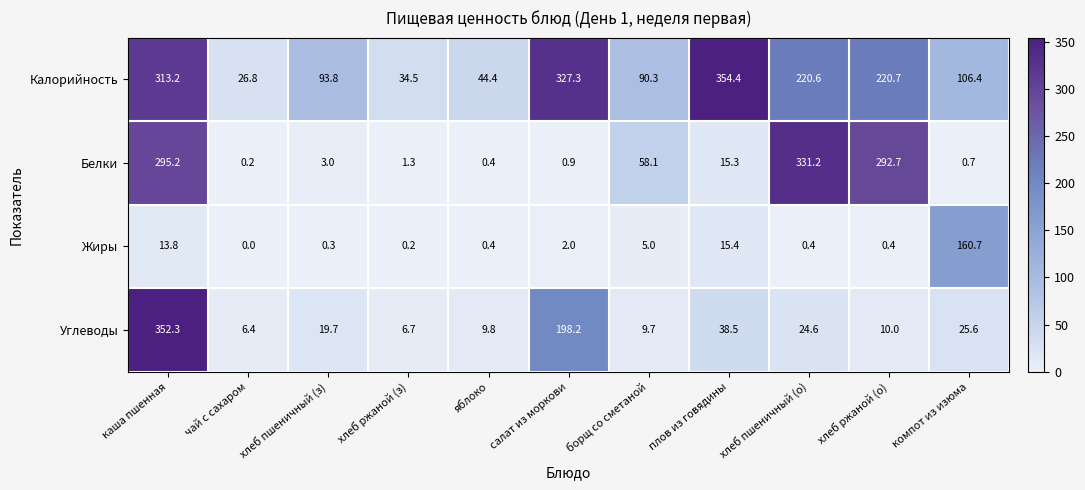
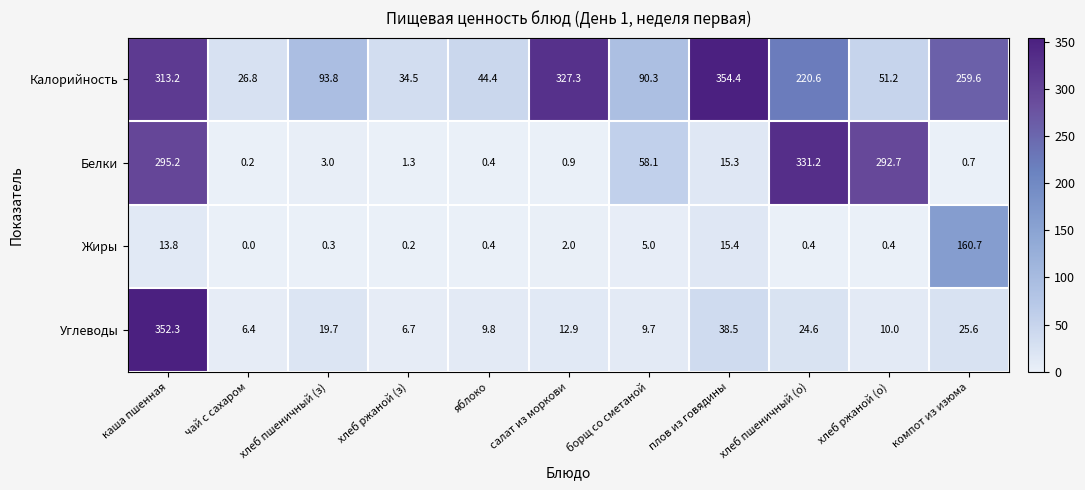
  {
    "Калорийность": {
      "каша пшенная": 313.2,
      "чай с сахаром": 26.8,
      "хлеб пшеничный (з)": 93.8,
      "хлеб ржаной (з)": 34.5,
      "яблоко": 44.4,
      "салат из моркови": 327.3,
      "борщ со сметаной": 90.3,
      "плов из говядины": 354.4,
      "хлеб пшеничный (о)": 220.6,
-     "хлеб ржаной (о)": 220.7,
-     "компот из изюма": 106.4
+     "хлеб ржаной (о)": 51.2,
+     "компот из изюма": 259.6
    },
    "Белки": {
      "каша пшенная": 295.2,
      "чай с сахаром": 0.2,
      "хлеб пшеничный (з)": 3.0,
      "хлеб ржаной (з)": 1.3,
      "яблоко": 0.4,
      "салат из моркови": 0.9,
      "борщ со сметаной": 58.1,
      "плов из говядины": 15.3,
      "хлеб пшеничный (о)": 331.2,
      "хлеб ржаной (о)": 292.7,
      "компот из изюма": 0.7
    },
    "Жиры": {
      "каша пшенная": 13.8,
      "чай с сахаром": 0.0,
      "хлеб пшеничный (з)": 0.3,
      "хлеб ржаной (з)": 0.2,
      "яблоко": 0.4,
      "салат из моркови": 2.0,
      "борщ со сметаной": 5.0,
      "плов из говядины": 15.4,
      "хлеб пшеничный (о)": 0.4,
      "хлеб ржаной (о)": 0.4,
      "компот из изюма": 160.7
    },
    "Углеводы": {
      "каша пшенная": 352.3,
      "чай с сахаром": 6.4,
      "хлеб пшеничный (з)": 19.7,
      "хлеб ржаной (з)": 6.7,
      "яблоко": 9.8,
-     "салат из моркови": 198.2,
+     "салат из моркови": 12.9,
      "борщ со сметаной": 9.7,
      "плов из говядины": 38.5,
      "хлеб пшеничный (о)": 24.6,
      "хлеб ржаной (о)": 10.0,
      "компот из изюма": 25.6
    }
  }
